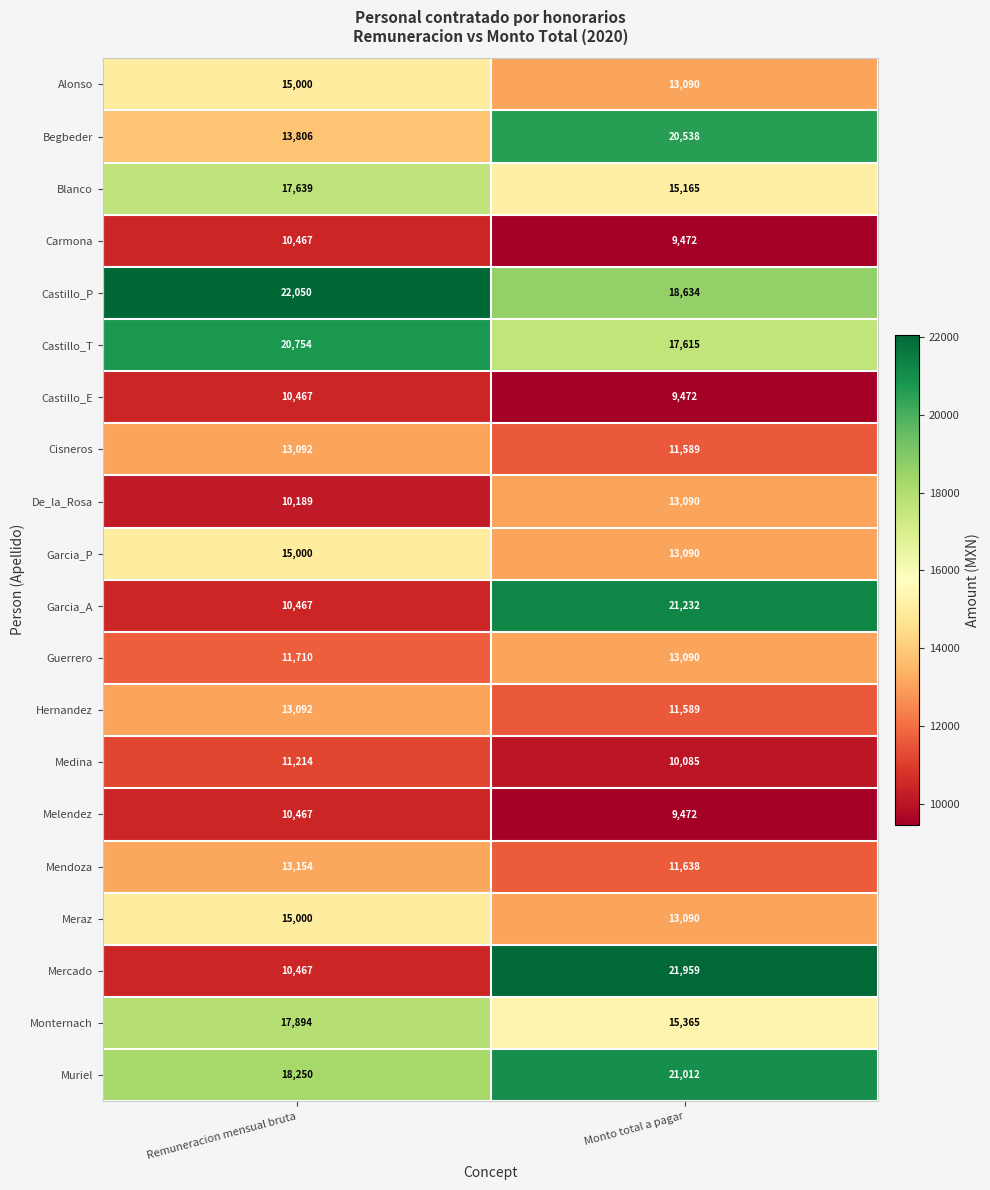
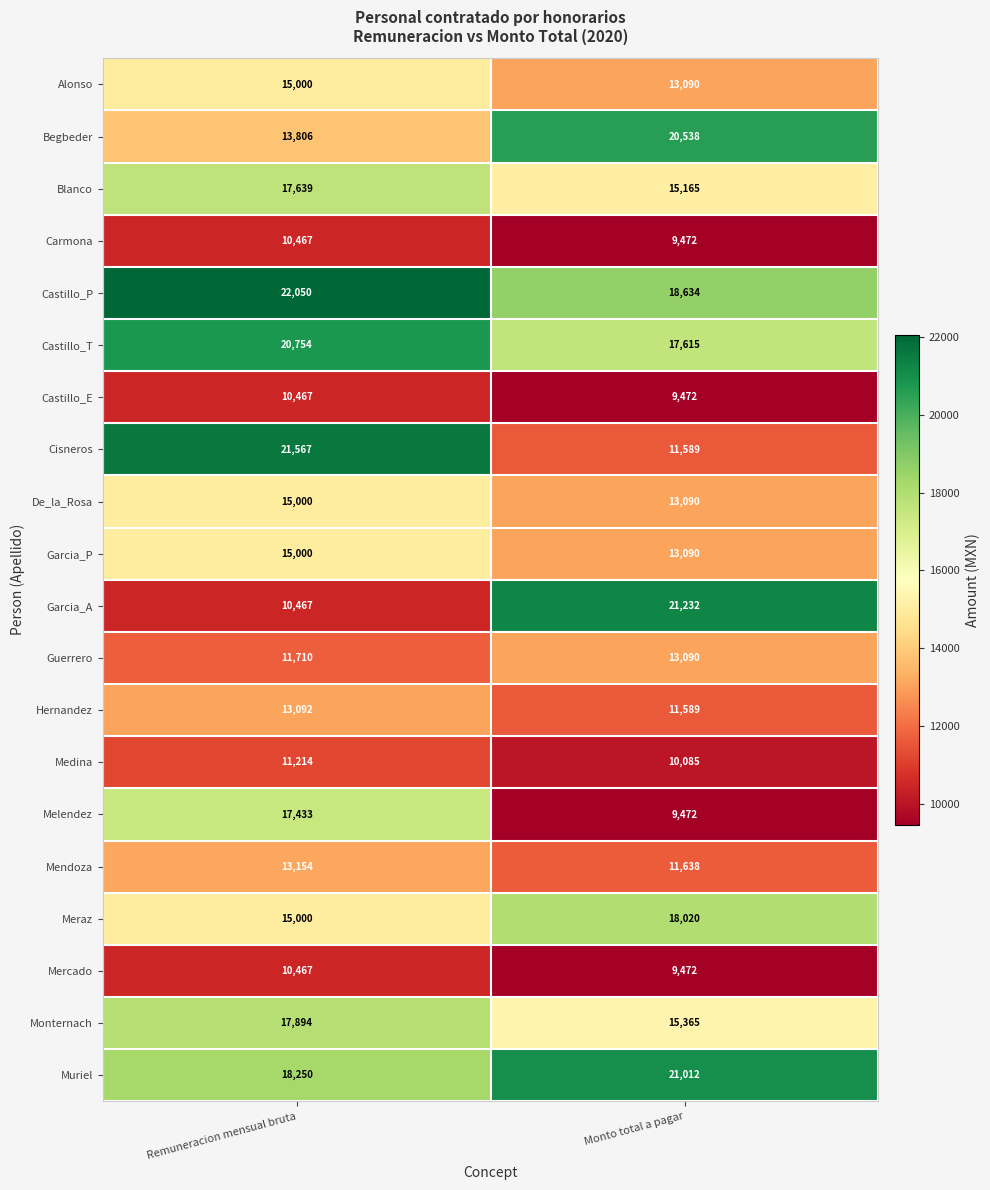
  {
    "Alonso": {
      "Remuneracion mensual bruta": "15,000",
      "Monto total a pagar": "13,090"
    },
    "Begbeder": {
      "Remuneracion mensual bruta": "13,806",
      "Monto total a pagar": "20,538"
    },
    "Blanco": {
      "Remuneracion mensual bruta": "17,639",
      "Monto total a pagar": "15,165"
    },
    "Carmona": {
      "Remuneracion mensual bruta": "10,467",
      "Monto total a pagar": "9,472"
    },
    "Castillo_P": {
      "Remuneracion mensual bruta": "22,050",
      "Monto total a pagar": "18,634"
    },
    "Castillo_T": {
      "Remuneracion mensual bruta": "20,754",
      "Monto total a pagar": "17,615"
    },
    "Castillo_E": {
      "Remuneracion mensual bruta": "10,467",
      "Monto total a pagar": "9,472"
    },
    "Cisneros": {
-     "Remuneracion mensual bruta": "13,092",
+     "Remuneracion mensual bruta": "21,567",
      "Monto total a pagar": "11,589"
    },
    "De_la_Rosa": {
-     "Remuneracion mensual bruta": "10,189",
+     "Remuneracion mensual bruta": "15,000",
      "Monto total a pagar": "13,090"
    },
    "Garcia_P": {
      "Remuneracion mensual bruta": "15,000",
      "Monto total a pagar": "13,090"
    },
    "Garcia_A": {
      "Remuneracion mensual bruta": "10,467",
      "Monto total a pagar": "21,232"
    },
    "Guerrero": {
      "Remuneracion mensual bruta": "11,710",
      "Monto total a pagar": "13,090"
    },
    "Hernandez": {
      "Remuneracion mensual bruta": "13,092",
      "Monto total a pagar": "11,589"
    },
    "Medina": {
      "Remuneracion mensual bruta": "11,214",
      "Monto total a pagar": "10,085"
    },
    "Melendez": {
-     "Remuneracion mensual bruta": "10,467",
+     "Remuneracion mensual bruta": "17,433",
      "Monto total a pagar": "9,472"
    },
    "Mendoza": {
      "Remuneracion mensual bruta": "13,154",
      "Monto total a pagar": "11,638"
    },
    "Meraz": {
      "Remuneracion mensual bruta": "15,000",
-     "Monto total a pagar": "13,090"
+     "Monto total a pagar": "18,020"
    },
    "Mercado": {
      "Remuneracion mensual bruta": "10,467",
-     "Monto total a pagar": "21,959"
+     "Monto total a pagar": "9,472"
    },
    "Monternach": {
      "Remuneracion mensual bruta": "17,894",
      "Monto total a pagar": "15,365"
    },
    "Muriel": {
      "Remuneracion mensual bruta": "18,250",
      "Monto total a pagar": "21,012"
    }
  }
